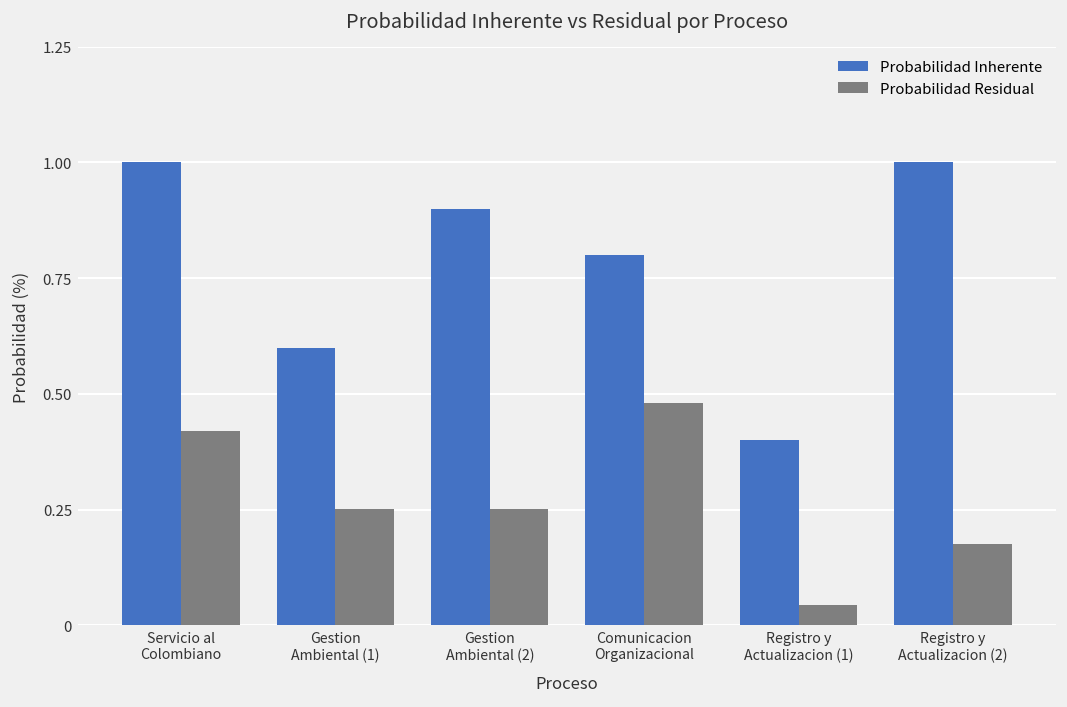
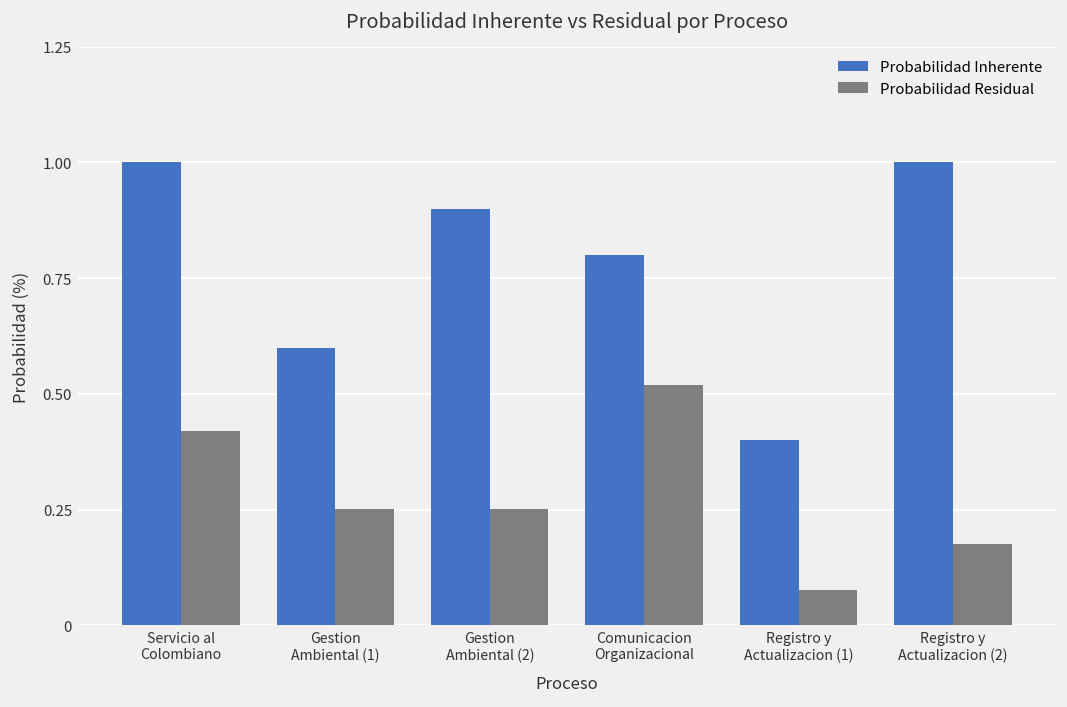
  {
    "Probabilidad Inherente": {
      "Servicio al Colombiano": 1.00,
      "Gestion Ambiental (1)": 0.60,
      "Gestion Ambiental (2)": 0.90,
      "Comunicacion Organizacional": 0.80,
      "Registro y Actualizacion (1)": 0.40,
      "Registro y Actualizacion (2)": 1.00
    },
    "Probabilidad Residual": {
      "Servicio al Colombiano": 0.42,
      "Gestion Ambiental (1)": 0.25,
      "Gestion Ambiental (2)": 0.25,
-     "Comunicacion Organizacional": 0.48,
-     "Registro y Actualizacion (1)": 0.04,
+     "Comunicacion Organizacional": 0.52,
+     "Registro y Actualizacion (1)": 0.08,
      "Registro y Actualizacion (2)": 0.18
    }
  }
